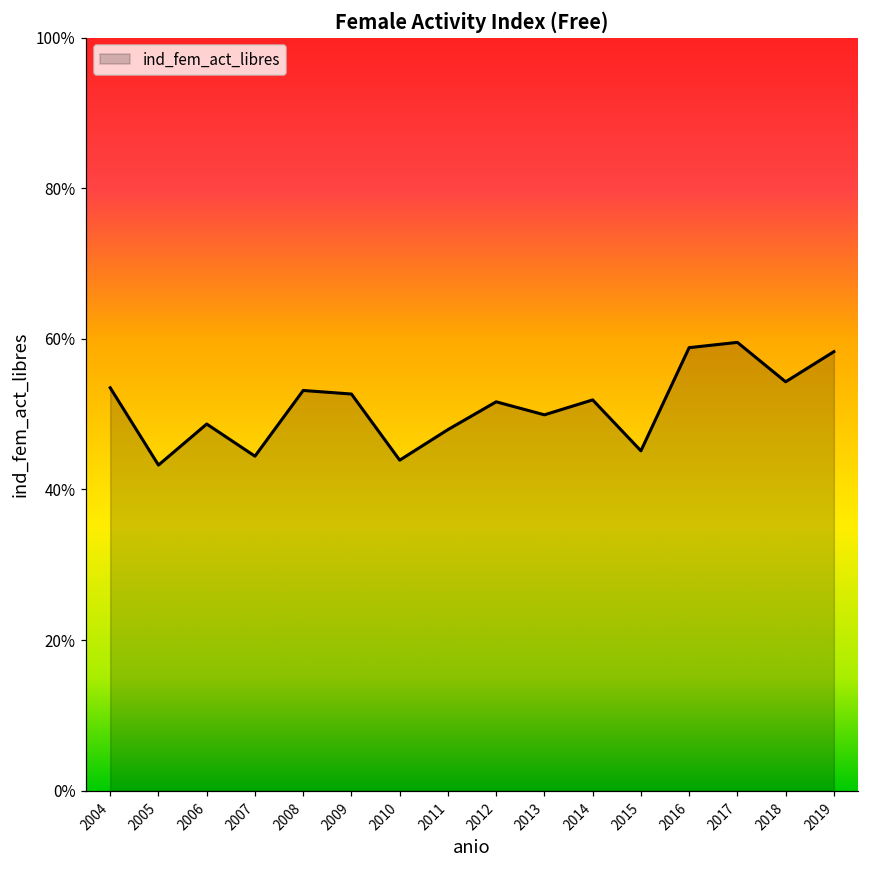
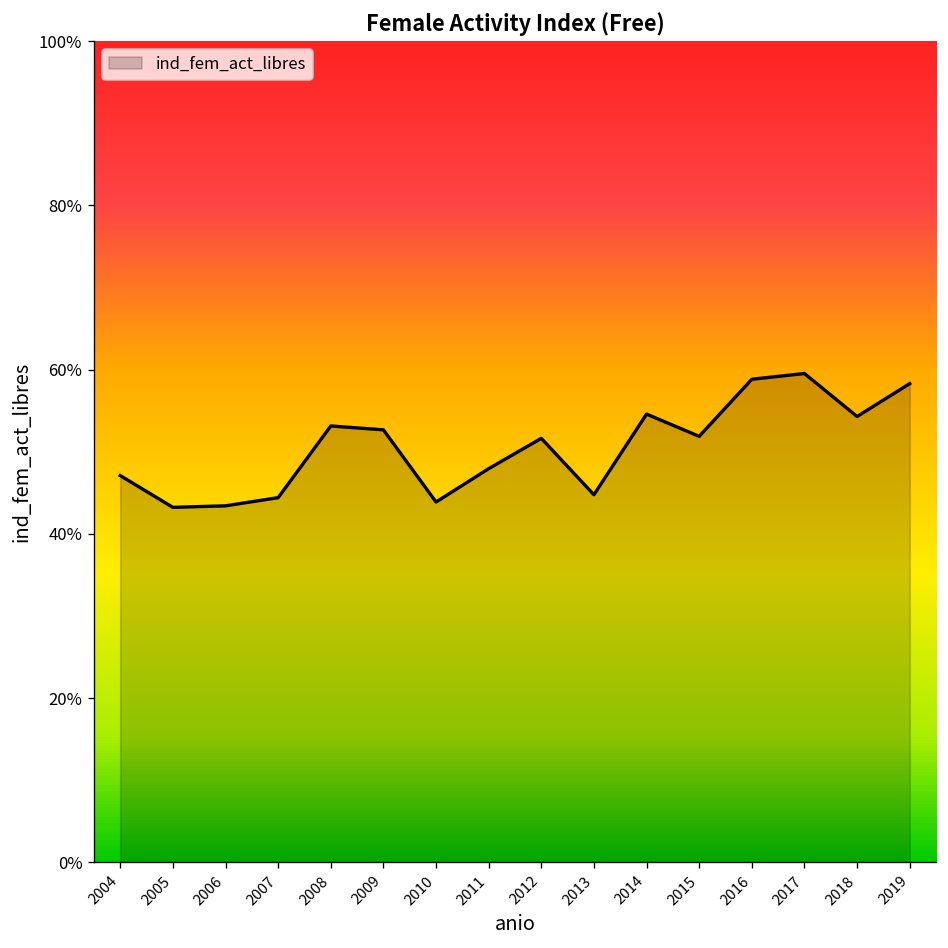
  {
-   "2004": "54%",
+   "2004": "47%",
    "2005": "43%",
-   "2006": "49%",
+   "2006": "43%",
    "2007": "44%",
    "2008": "53%",
    "2009": "53%",
    "2010": "44%",
    "2011": "48%",
    "2012": "52%",
-   "2013": "50%",
-   "2014": "52%",
-   "2015": "45%",
+   "2013": "45%",
+   "2014": "55%",
+   "2015": "52%",
    "2016": "59%",
    "2017": "60%",
    "2018": "54%",
    "2019": "58%"
  }
